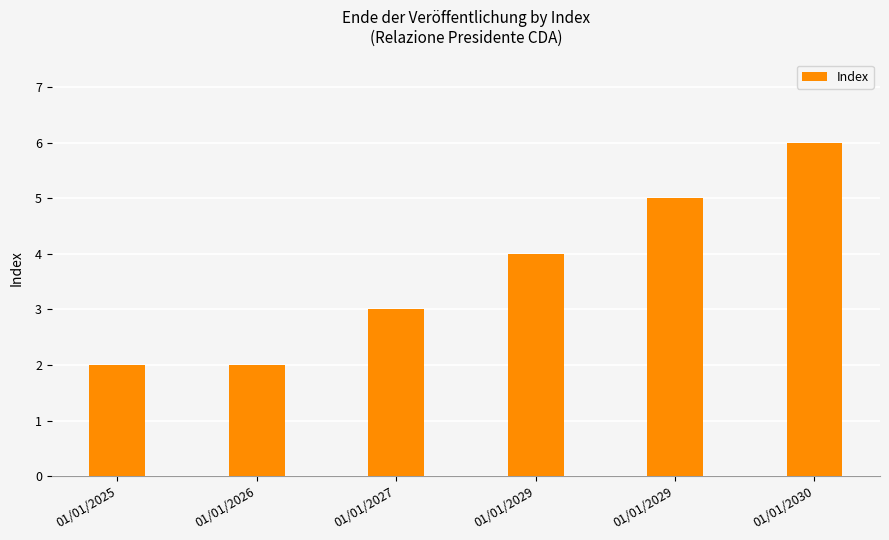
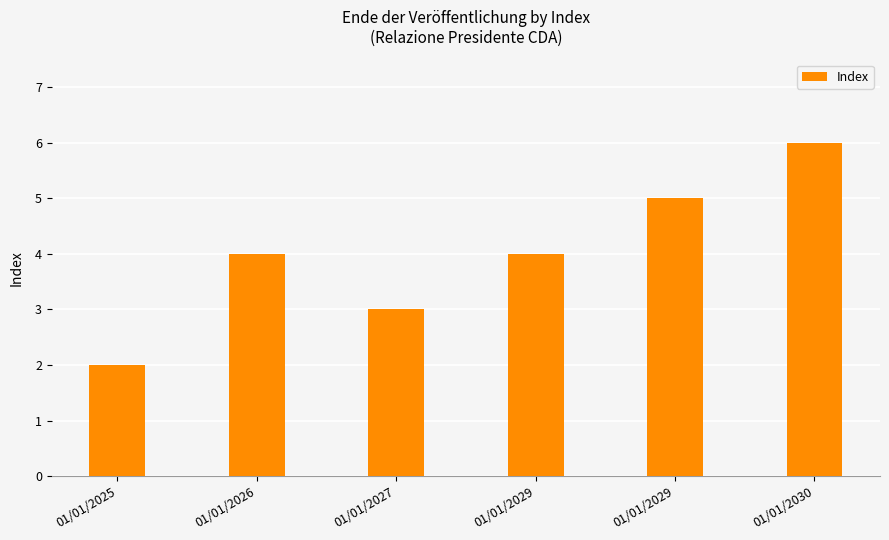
  {
    "01/01/2025": 2,
-   "01/01/2026": 2,
+   "01/01/2026": 4,
    "01/01/2027": 3,
    "01/01/2030": 6
  }
